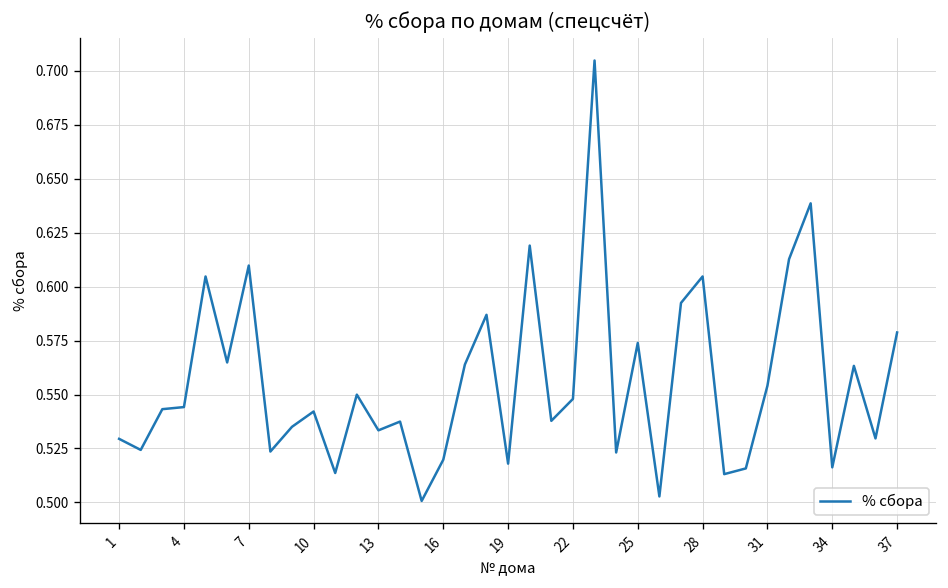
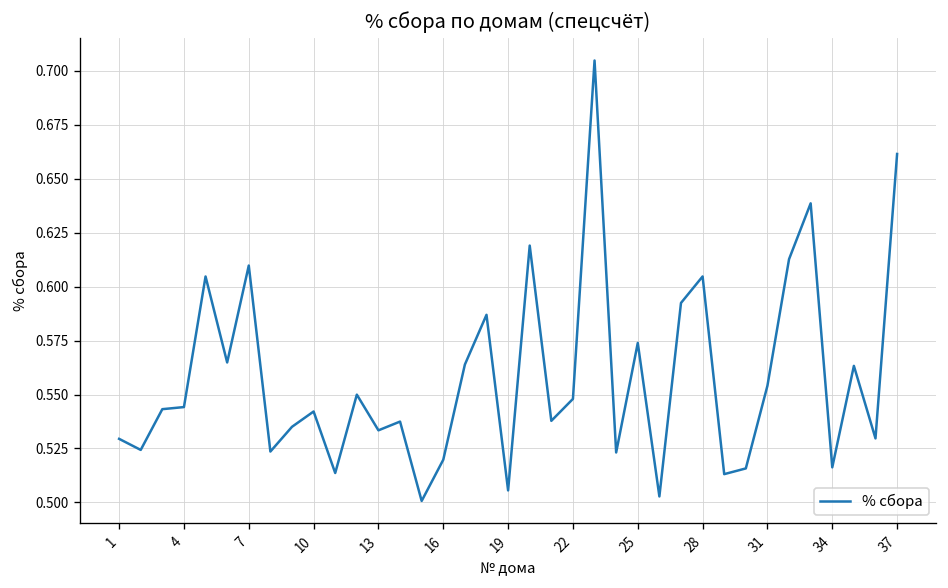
  {
    "1": 0.529,
    "4": 0.544,
    "7": 0.610,
    "10": 0.542,
    "13": 0.533,
    "16": 0.520,
-   "19": 0.518,
+   "19": 0.506,
    "22": 0.548,
    "25": 0.574,
    "28": 0.605,
    "31": 0.554,
    "34": 0.516,
-   "37": 0.579
+   "37": 0.661
  }
